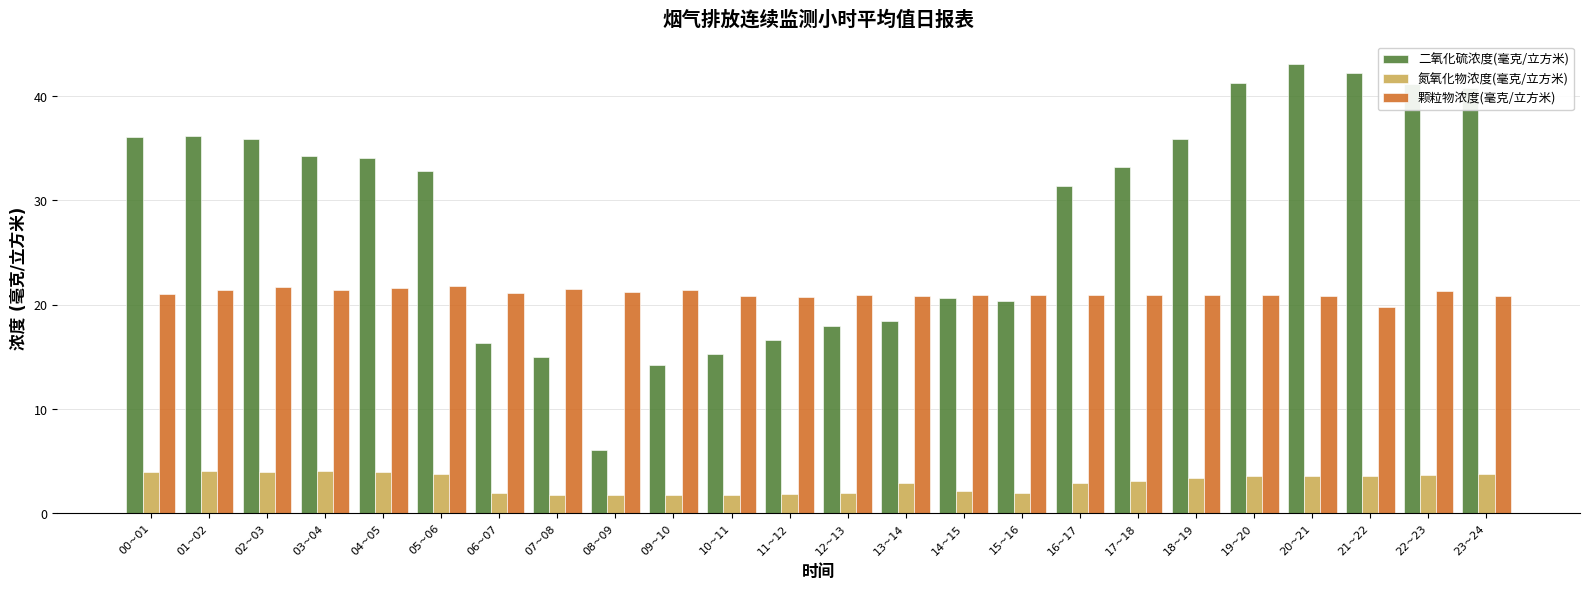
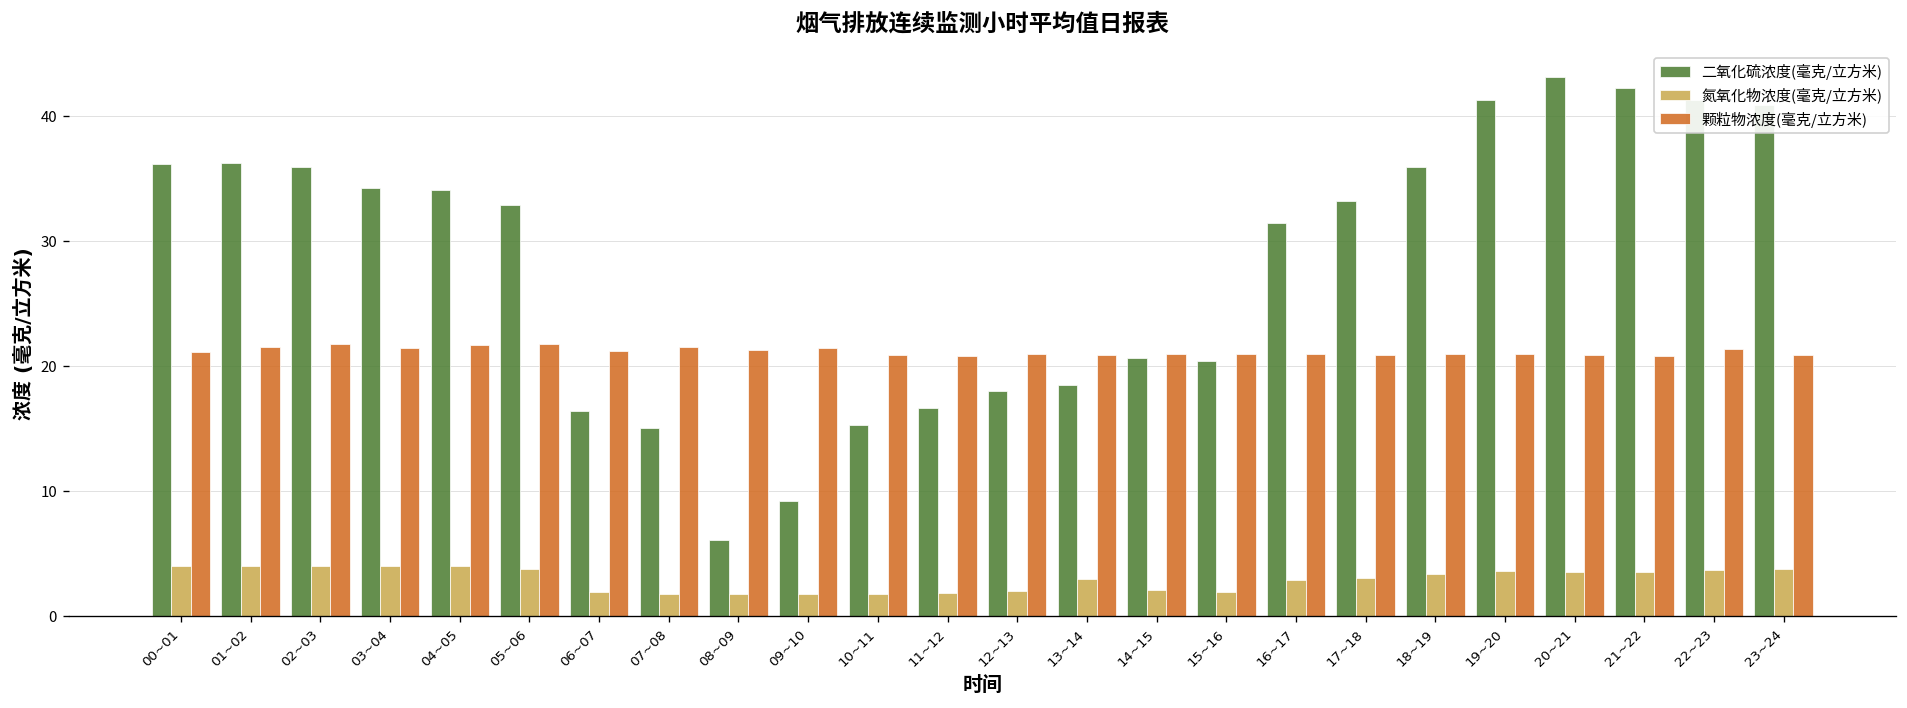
  {
    "二氧化硫浓度(毫克/立方米)": {
      "00~01": 36.1,
      "01~02": 36.2,
      "02~03": 35.9,
      "03~04": 34.2,
      "04~05": 34.1,
      "05~06": 32.8,
      "06~07": 16.4,
      "07~08": 15.0,
      "08~09": 6.0,
-     "09~10": 14.2,
+     "09~10": 9.2,
      "10~11": 15.2,
      "11~12": 16.6,
      "12~13": 18.0,
      "13~14": 18.4,
      "14~15": 20.6,
      "15~16": 20.4,
      "16~17": 31.4,
      "17~18": 33.2,
      "18~19": 35.9,
      "19~20": 41.2,
      "20~21": 43.1,
      "21~22": 42.2
    },
    "氮氧化物浓度(毫克/立方米)": {
      "00~01": 4.0,
      "01~02": 4.0,
      "02~03": 3.9,
      "03~04": 4.0,
      "04~05": 3.9,
      "05~06": 3.7,
      "06~07": 1.9,
      "07~08": 1.8,
      "08~09": 1.7,
      "09~10": 1.7,
      "10~11": 1.7,
      "11~12": 1.8,
      "12~13": 1.9,
      "13~14": 2.9,
      "14~15": 2.1,
      "15~16": 1.9,
      "16~17": 2.9,
      "17~18": 3.0,
      "18~19": 3.3,
      "19~20": 3.6,
      "20~21": 3.5,
      "21~22": 3.5,
      "22~23": 3.7,
      "23~24": 3.8
    },
    "颗粒物浓度(毫克/立方米)": {
      "00~01": 21.1,
      "01~02": 21.5,
      "02~03": 21.7,
      "03~04": 21.4,
      "04~05": 21.6,
      "05~06": 21.7,
      "06~07": 21.2,
      "07~08": 21.5,
      "08~09": 21.2,
      "09~10": 21.4,
      "10~11": 20.9,
      "11~12": 20.7,
      "12~13": 20.9,
      "13~14": 20.9,
      "14~15": 20.9,
      "15~16": 20.9,
      "16~17": 20.9,
      "17~18": 20.9,
      "18~19": 20.9,
      "19~20": 20.9,
      "20~21": 20.8,
-     "21~22": 19.7,
+     "21~22": 20.8,
      "22~23": 21.3,
      "23~24": 20.9
    }
  }
